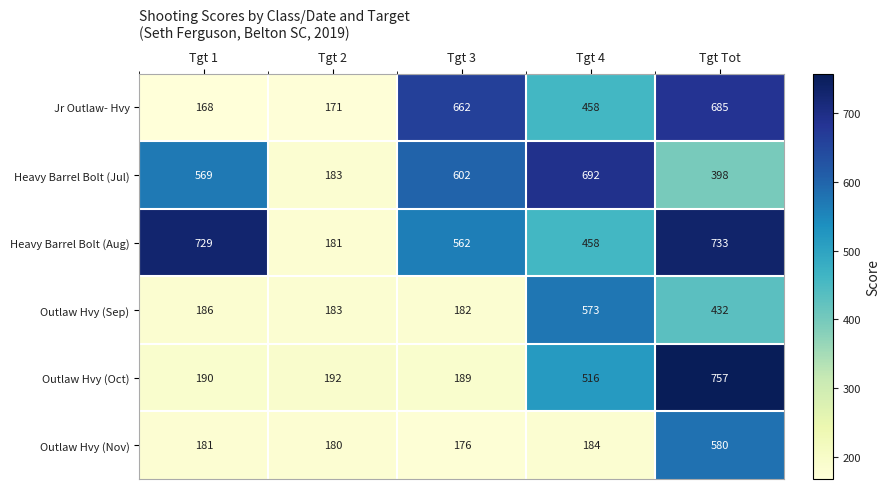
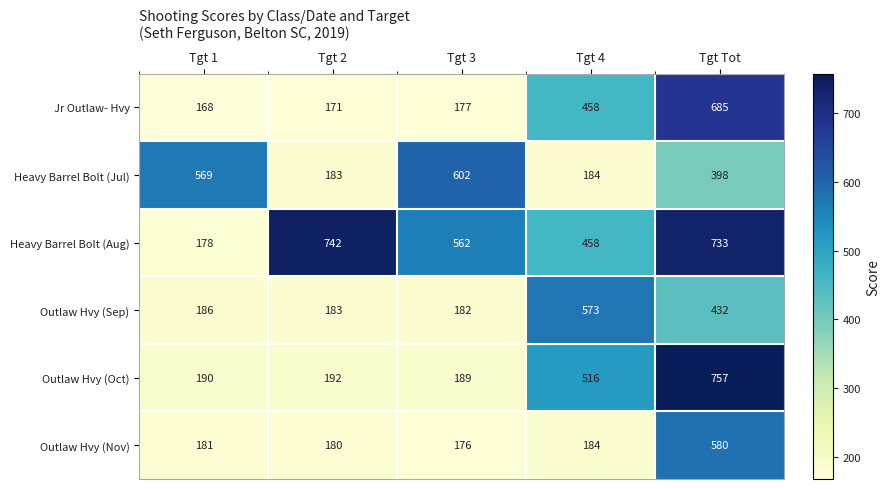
  {
    "Jr Outlaw- Hvy": {
      "Tgt 1": 168,
      "Tgt 2": 171,
-     "Tgt 3": 662,
+     "Tgt 3": 177,
      "Tgt 4": 458,
      "Tgt Tot": 685
    },
    "Heavy Barrel Bolt (Jul)": {
      "Tgt 1": 569,
      "Tgt 2": 183,
      "Tgt 3": 602,
-     "Tgt 4": 692,
+     "Tgt 4": 184,
      "Tgt Tot": 398
    },
    "Heavy Barrel Bolt (Aug)": {
-     "Tgt 1": 729,
-     "Tgt 2": 181,
+     "Tgt 1": 178,
+     "Tgt 2": 742,
      "Tgt 3": 562,
      "Tgt 4": 458,
      "Tgt Tot": 733
    },
    "Outlaw Hvy (Sep)": {
      "Tgt 1": 186,
      "Tgt 2": 183,
      "Tgt 3": 182,
      "Tgt 4": 573,
      "Tgt Tot": 432
    },
    "Outlaw Hvy (Oct)": {
      "Tgt 1": 190,
      "Tgt 2": 192,
      "Tgt 3": 189,
      "Tgt 4": 516,
      "Tgt Tot": 757
    },
    "Outlaw Hvy (Nov)": {
      "Tgt 1": 181,
      "Tgt 2": 180,
      "Tgt 3": 176,
      "Tgt 4": 184,
      "Tgt Tot": 580
    }
  }
